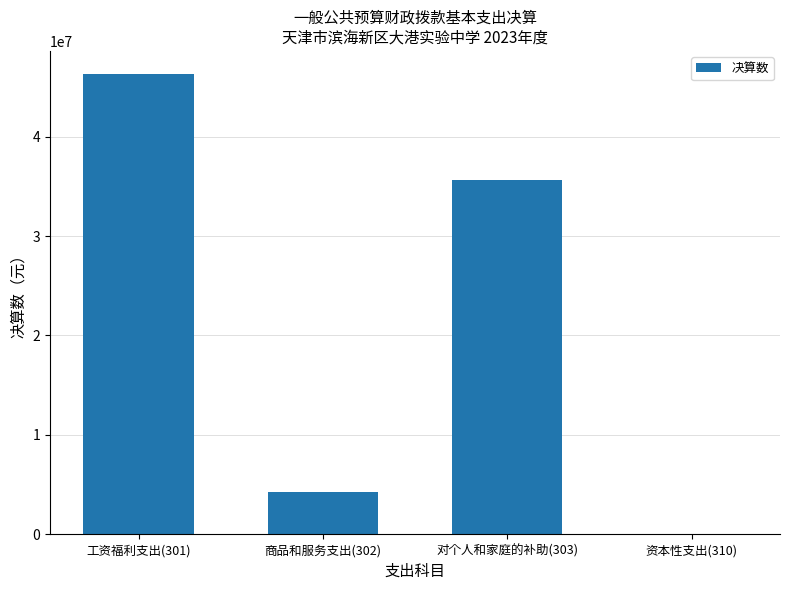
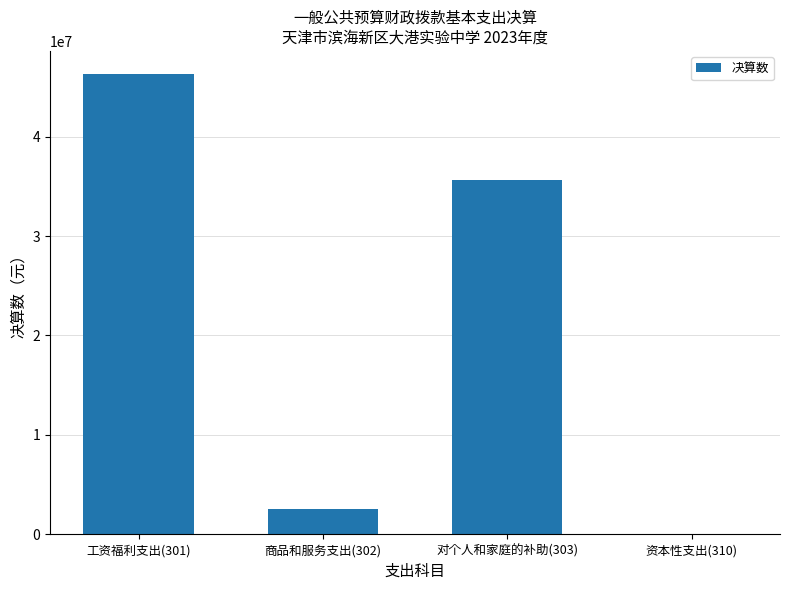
  {
    "工资福利支出(301)": 46000000,
-   "商品和服务支出(302)": 4000000,
+   "商品和服务支出(302)": 3000000,
    "对个人和家庭的补助(303)": 36000000
  }
